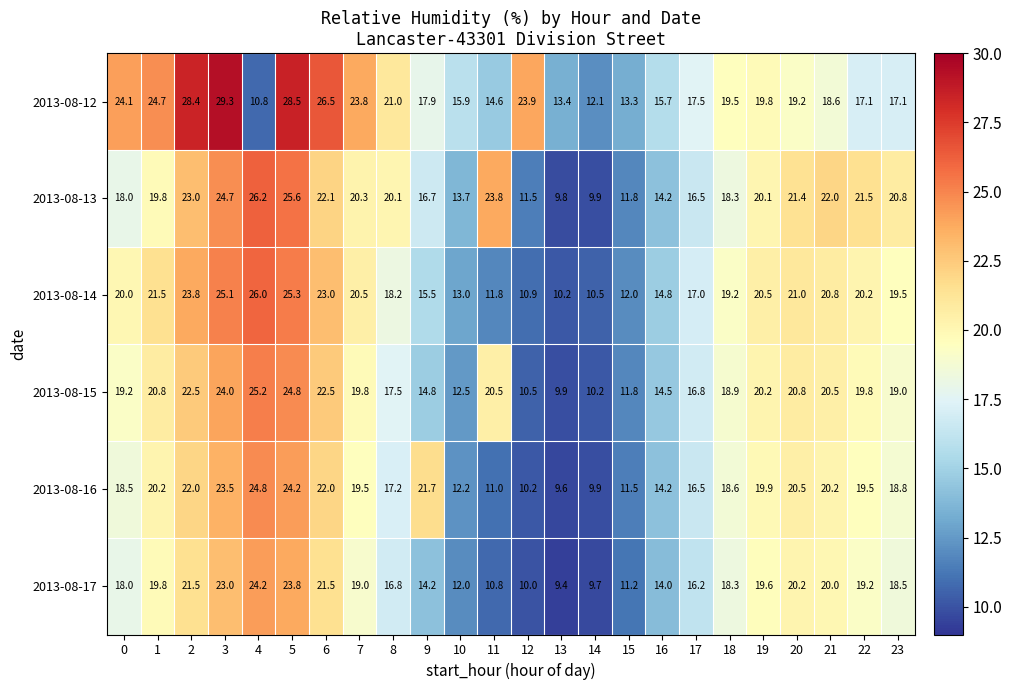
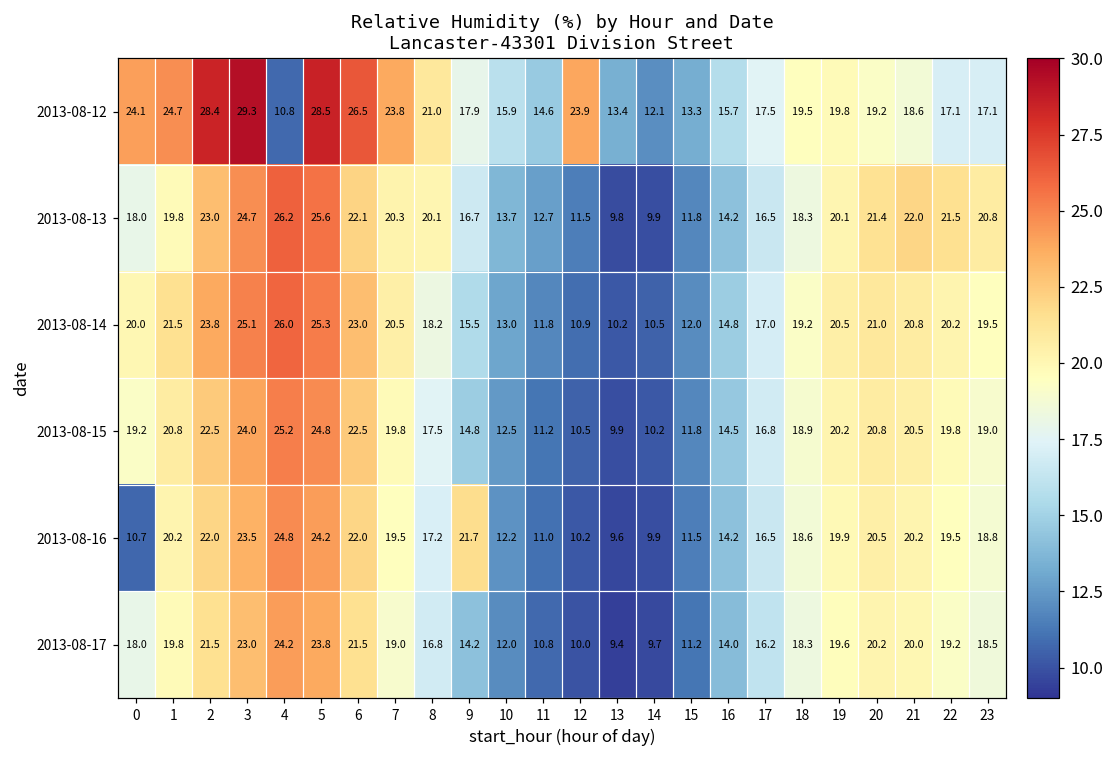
  {
    "2013-08-12": {
      "0": 24.1,
      "1": 24.7,
      "2": 28.4,
      "3": 29.3,
      "4": 10.8,
      "5": 28.5,
      "6": 26.5,
      "7": 23.8,
      "8": 21.0,
      "9": 17.9,
      "10": 15.9,
      "11": 14.6,
      "12": 23.9,
      "13": 13.4,
      "14": 12.1,
      "15": 13.3,
      "16": 15.7,
      "17": 17.5,
      "18": 19.5,
      "19": 19.8,
      "20": 19.2,
      "21": 18.6,
      "22": 17.1,
      "23": 17.1
    },
    "2013-08-13": {
      "0": 18.0,
      "1": 19.8,
      "2": 23.0,
      "3": 24.7,
      "4": 26.2,
      "5": 25.6,
      "6": 22.1,
      "7": 20.3,
      "8": 20.1,
      "9": 16.7,
      "10": 13.7,
-     "11": 23.8,
+     "11": 12.7,
      "12": 11.5,
      "13": 9.8,
      "14": 9.9,
      "15": 11.8,
      "16": 14.2,
      "17": 16.5,
      "18": 18.3,
      "19": 20.1,
      "20": 21.4,
      "21": 22.0,
      "22": 21.5,
      "23": 20.8
    },
    "2013-08-14": {
      "0": 20.0,
      "1": 21.5,
      "2": 23.8,
      "3": 25.1,
      "4": 26.0,
      "5": 25.3,
      "6": 23.0,
      "7": 20.5,
      "8": 18.2,
      "9": 15.5,
      "10": 13.0,
      "11": 11.8,
      "12": 10.9,
      "13": 10.2,
      "14": 10.5,
      "15": 12.0,
      "16": 14.8,
      "17": 17.0,
      "18": 19.2,
      "19": 20.5,
      "20": 21.0,
      "21": 20.8,
      "22": 20.2,
      "23": 19.5
    },
    "2013-08-15": {
      "0": 19.2,
      "1": 20.8,
      "2": 22.5,
      "3": 24.0,
      "4": 25.2,
      "5": 24.8,
      "6": 22.5,
      "7": 19.8,
      "8": 17.5,
      "9": 14.8,
      "10": 12.5,
-     "11": 20.5,
+     "11": 11.2,
      "12": 10.5,
      "13": 9.9,
      "14": 10.2,
      "15": 11.8,
      "16": 14.5,
      "17": 16.8,
      "18": 18.9,
      "19": 20.2,
      "20": 20.8,
      "21": 20.5,
      "22": 19.8,
      "23": 19.0
    },
    "2013-08-16": {
-     "0": 18.5,
+     "0": 10.7,
      "1": 20.2,
      "2": 22.0,
      "3": 23.5,
      "4": 24.8,
      "5": 24.2,
      "6": 22.0,
      "7": 19.5,
      "8": 17.2,
      "9": 21.7,
      "10": 12.2,
      "11": 11.0,
      "12": 10.2,
      "13": 9.6,
      "14": 9.9,
      "15": 11.5,
      "16": 14.2,
      "17": 16.5,
      "18": 18.6,
      "19": 19.9,
      "20": 20.5,
      "21": 20.2,
      "22": 19.5,
      "23": 18.8
    },
    "2013-08-17": {
      "0": 18.0,
      "1": 19.8,
      "2": 21.5,
      "3": 23.0,
      "4": 24.2,
      "5": 23.8,
      "6": 21.5,
      "7": 19.0,
      "8": 16.8,
      "9": 14.2,
      "10": 12.0,
      "11": 10.8,
      "12": 10.0,
      "13": 9.4,
      "14": 9.7,
      "15": 11.2,
      "16": 14.0,
      "17": 16.2,
      "18": 18.3,
      "19": 19.6,
      "20": 20.2,
      "21": 20.0,
      "22": 19.2,
      "23": 18.5
    }
  }
